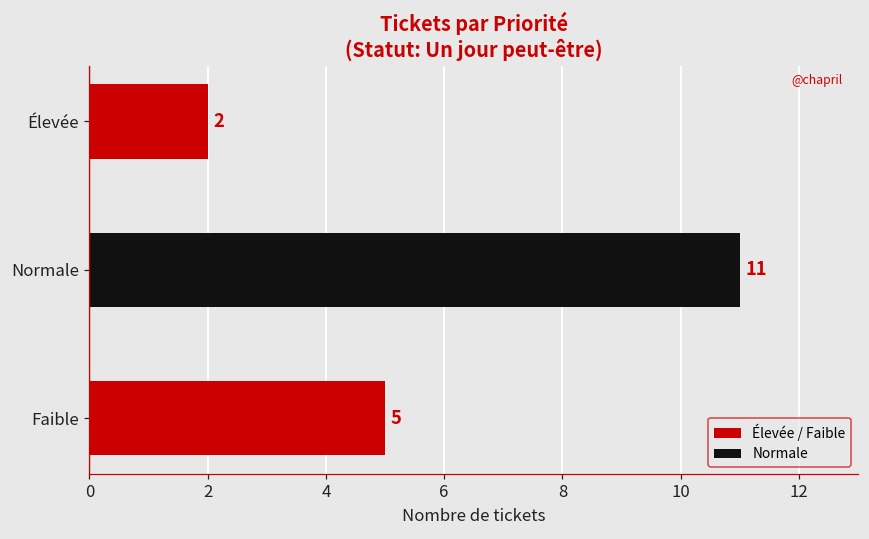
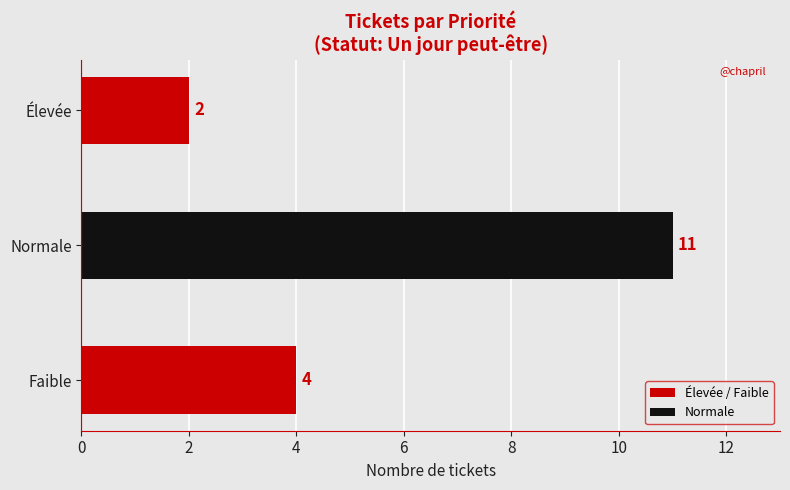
  {
    "Élevée": 2,
    "Normale": 11,
-   "Faible": 5
+   "Faible": 4
  }
